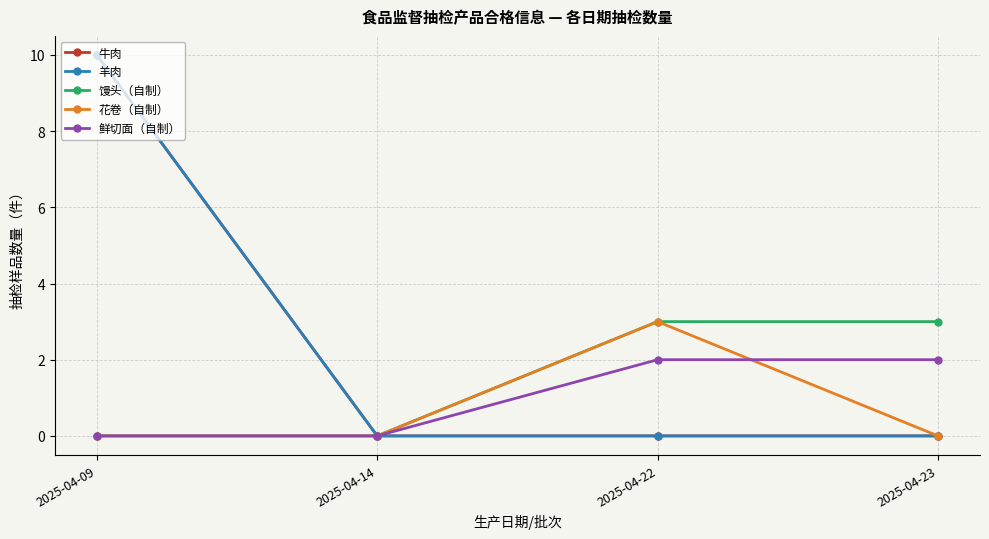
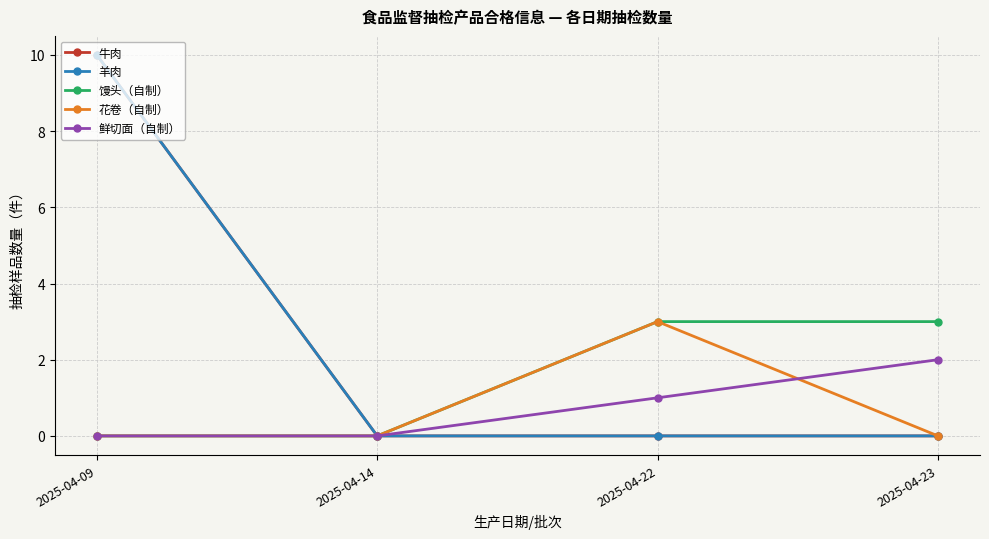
  {
    "羊肉": {
      "2025-04-22": 0
    },
    "馒头（自制）": {
      "2025-04-23": 3
    },
    "鲜切面（自制）": {
-     "2025-04-22": 2,
+     "2025-04-22": 1,
      "2025-04-23": 2
    }
  }
